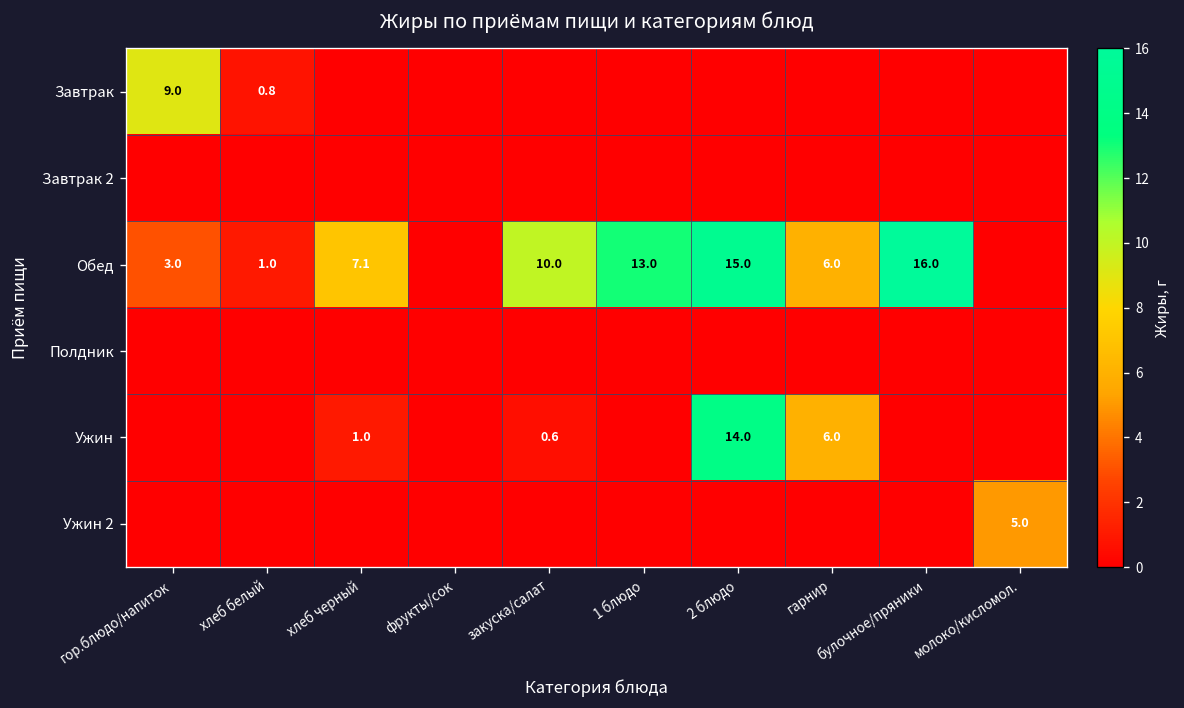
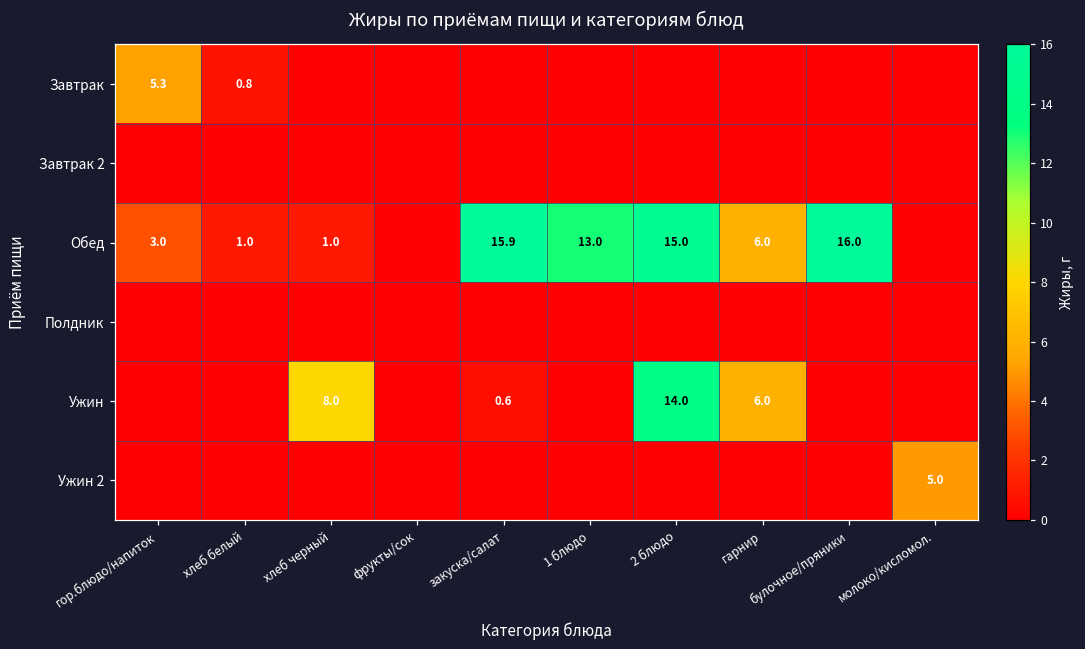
  {
    "Завтрак": {
-     "гор.блюдо/напиток": 9.0,
+     "гор.блюдо/напиток": 5.3,
      "хлеб белый": 0.8
    },
    "Обед": {
      "гор.блюдо/напиток": 3.0,
      "хлеб белый": 1.0,
-     "хлеб черный": 7.1,
-     "закуска/салат": 10.0,
+     "хлеб черный": 1.0,
+     "закуска/салат": 15.9,
      "1 блюдо": 13.0,
      "2 блюдо": 15.0,
      "гарнир": 6.0,
      "булочное/пряники": 16.0
    },
    "Ужин": {
-     "хлеб черный": 1.0,
+     "хлеб черный": 8.0,
      "закуска/салат": 0.6,
      "2 блюдо": 14.0,
      "гарнир": 6.0
    },
    "Ужин 2": {
      "молоко/кисломол.": 5.0
    }
  }
